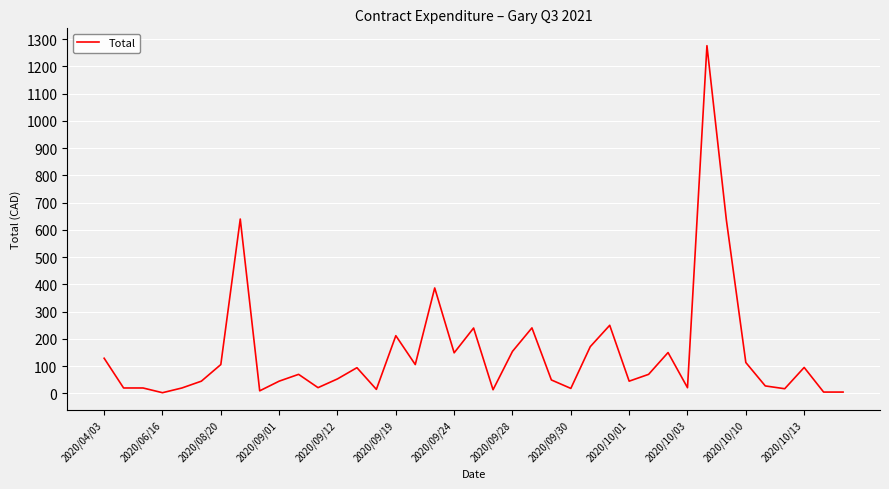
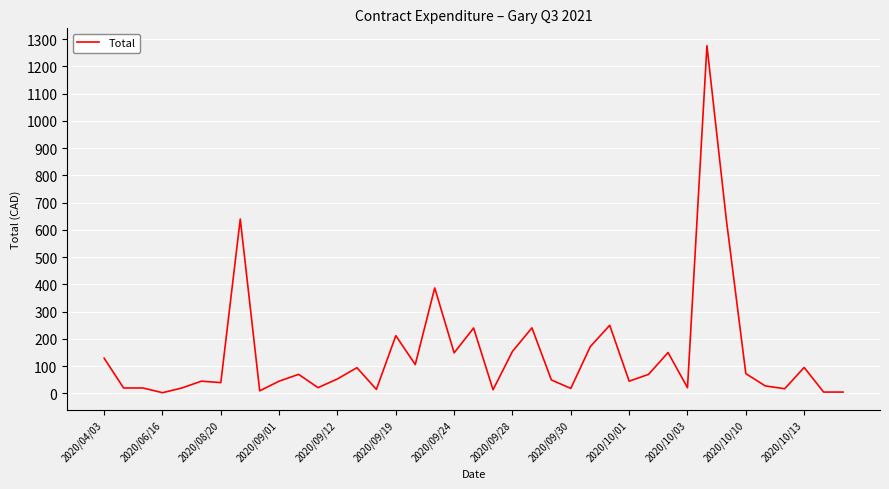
  {
    "2020/04/03": 130,
    "2020/06/16": 0,
-   "2020/08/20": 110,
+   "2020/08/20": 40,
    "2020/09/12": 50,
    "2020/09/19": 210,
    "2020/09/24": 150,
-   "2020/10/10": 110
+   "2020/10/10": 70
  }
